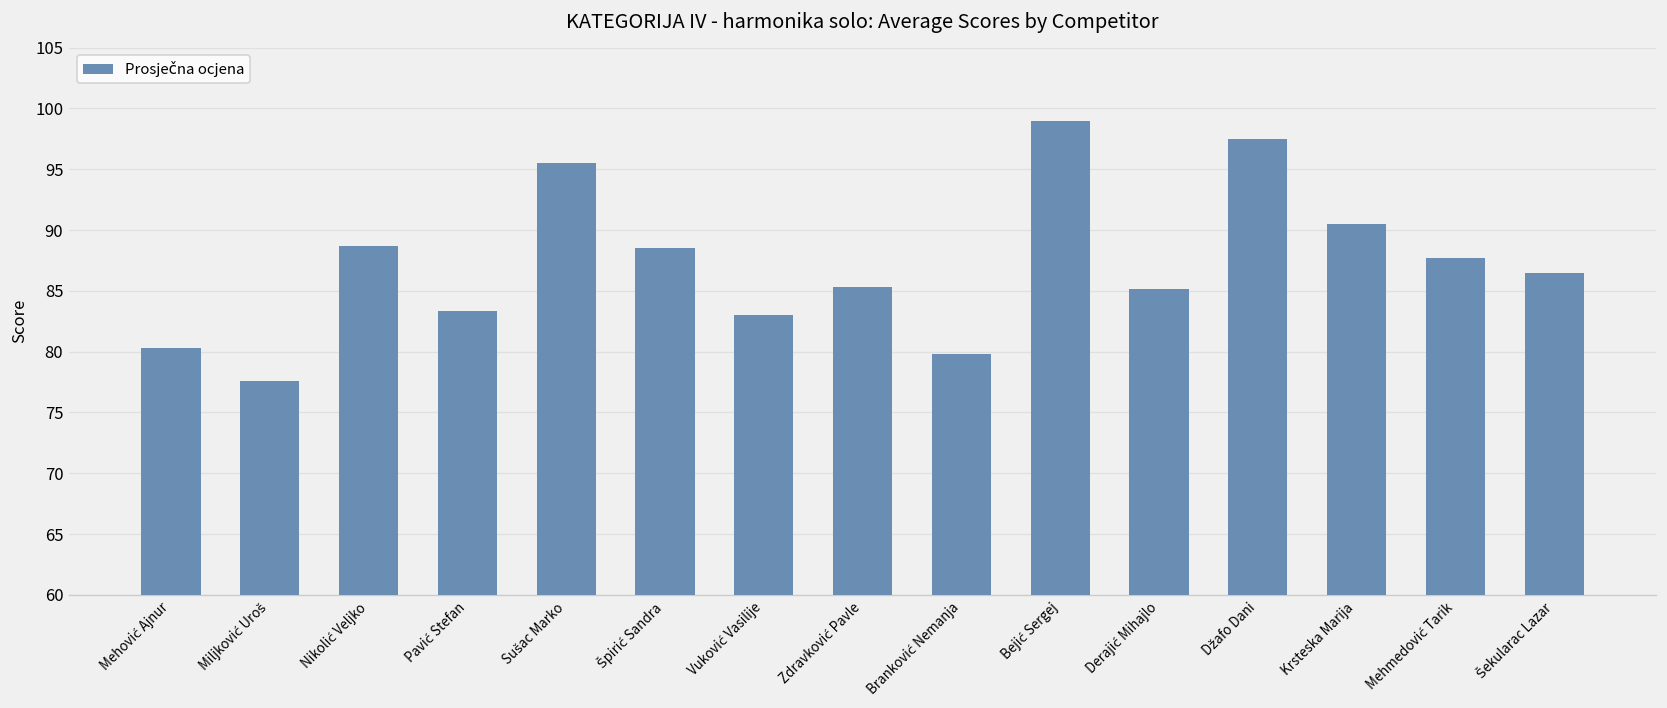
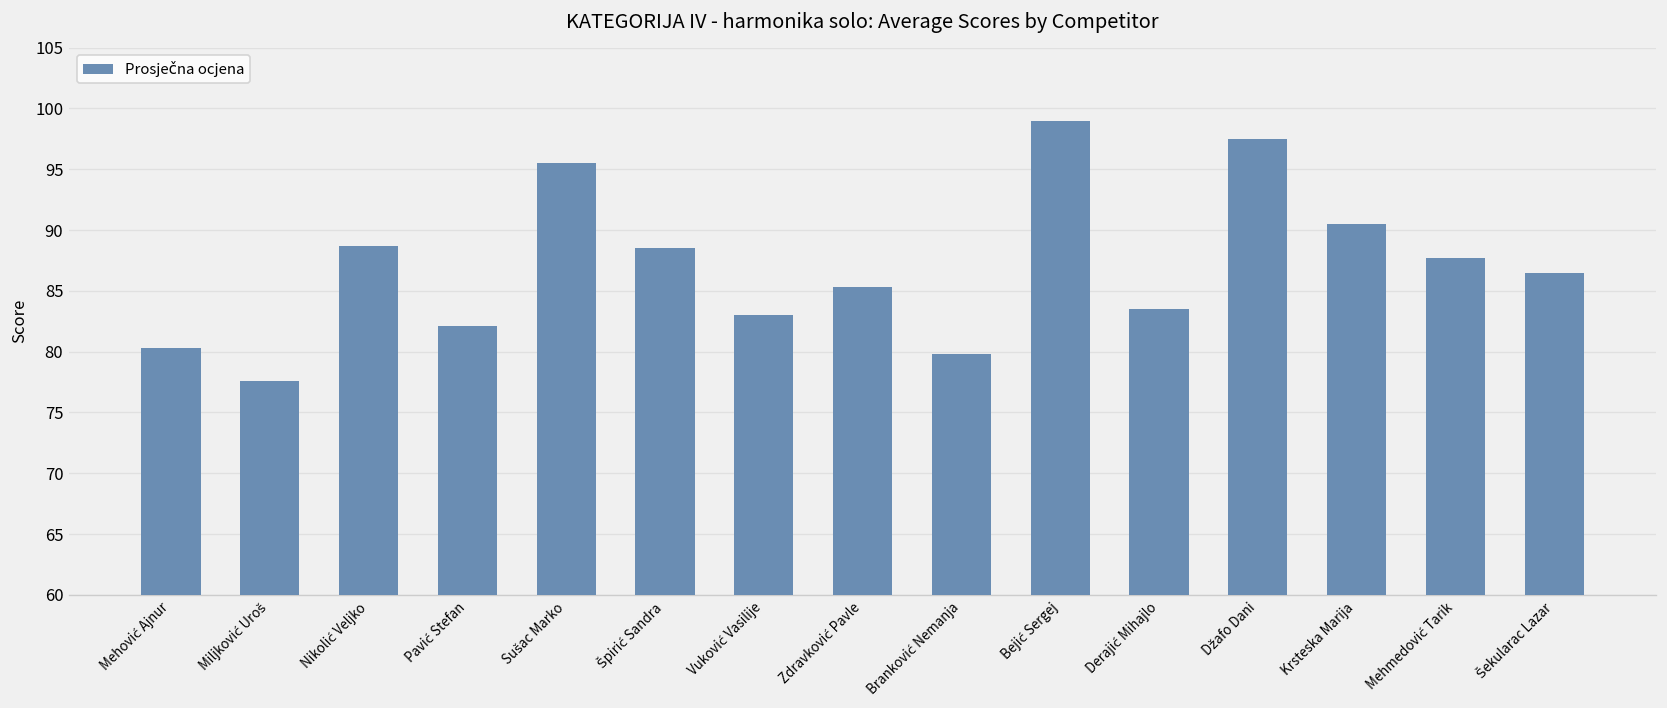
  {
    "Mehović Ajnur": 80.3,
    "Miljković Uroš": 77.6,
    "Nikolić Veljko": 88.7,
-   "Pavić Stefan": 83.3,
+   "Pavić Stefan": 82.1,
    "Sušac Marko": 95.5,
    "Špirić Sandra": 88.5,
    "Vuković Vasilije": 83.0,
    "Zdravković Pavle": 85.4,
    "Branković Nemanja": 79.8,
    "Bejić Sergej": 99.0,
-   "Derajić Mihajlo": 85.2,
+   "Derajić Mihajlo": 83.5,
    "Džafo Dani": 97.5,
    "Krsteska Marija": 90.5,
    "Mehmedović Tarik": 87.7,
    "Šekularac Lazar": 86.5
  }
